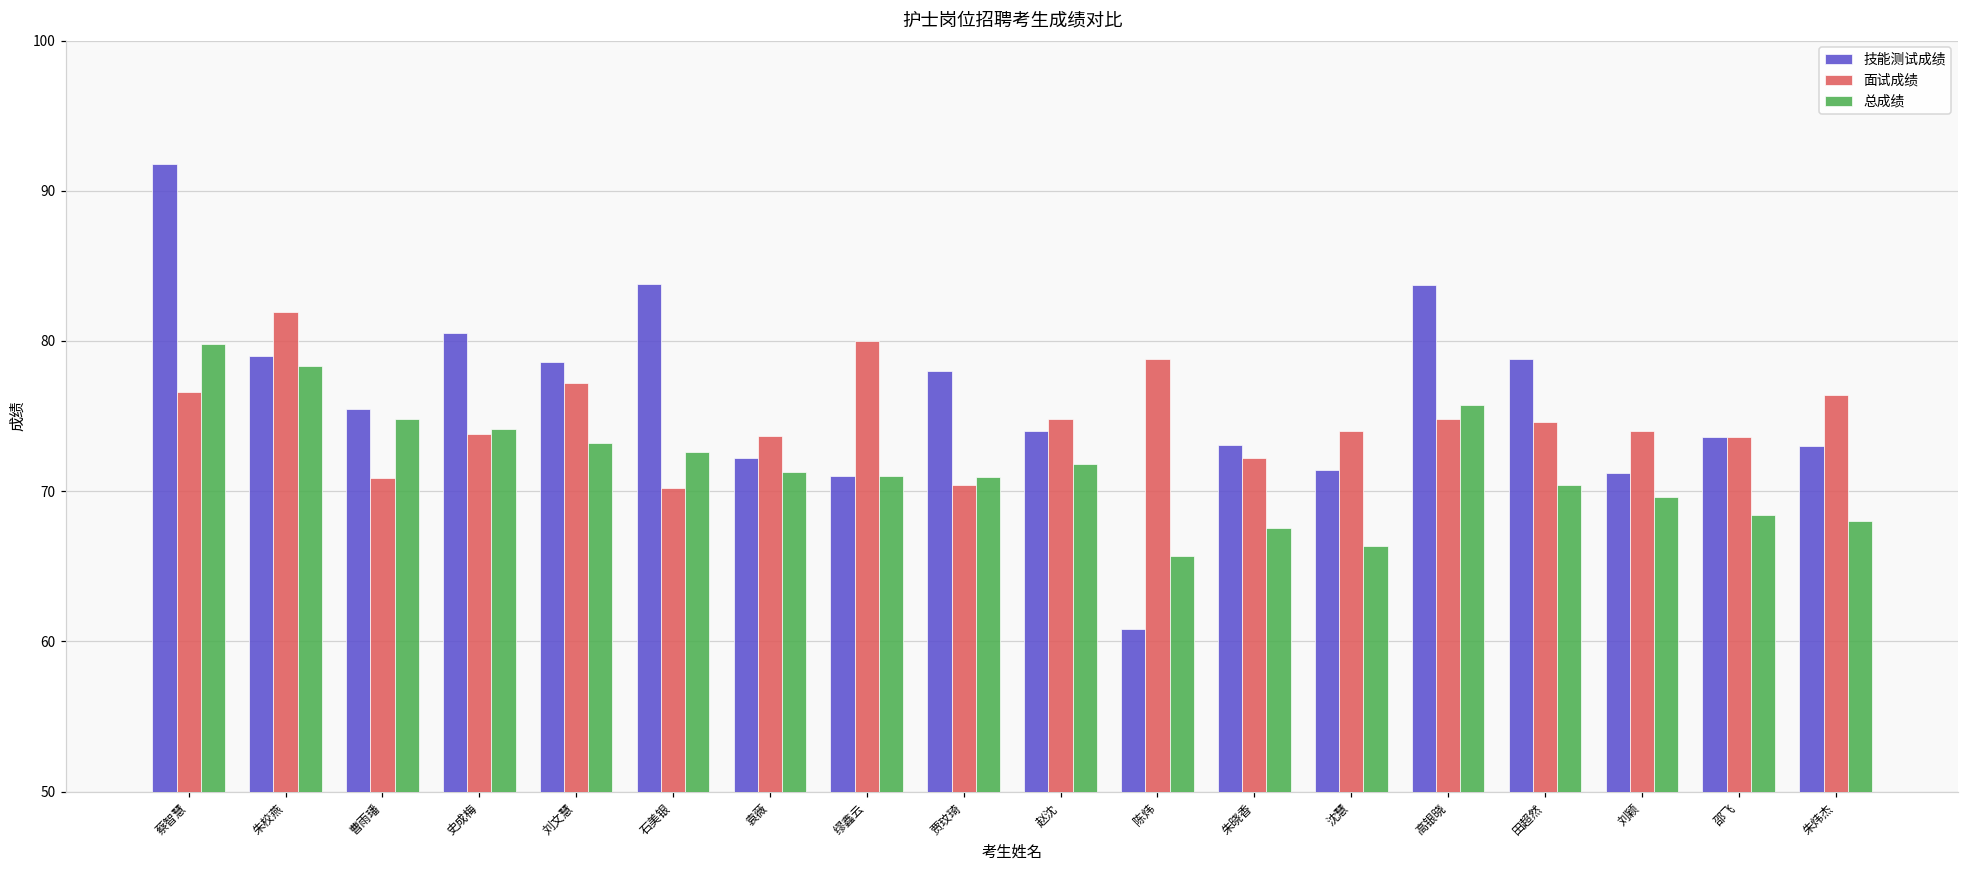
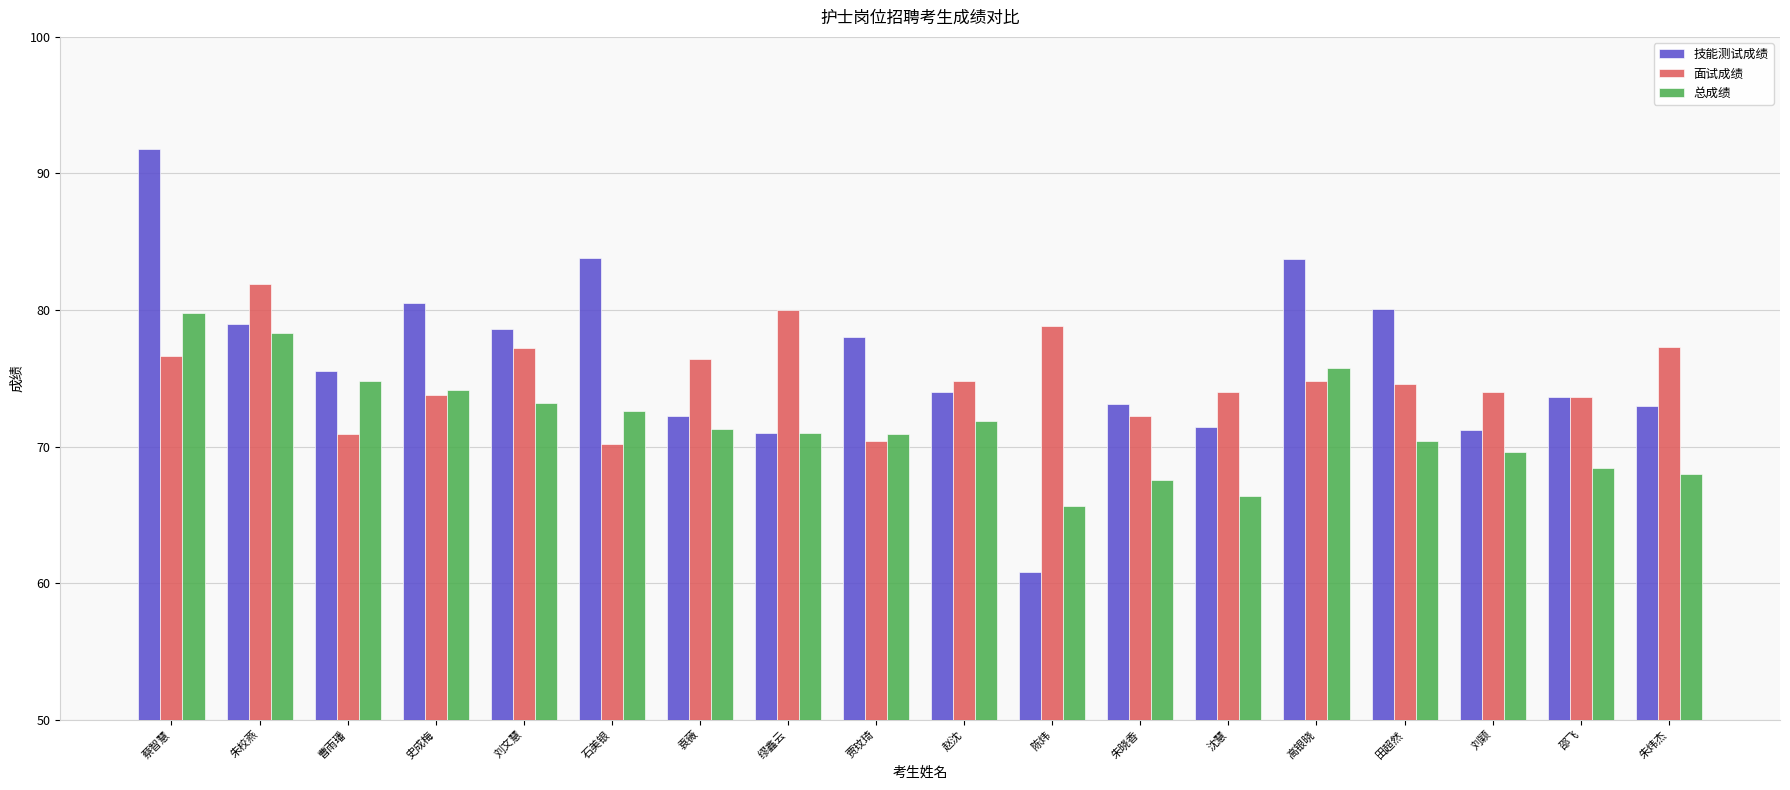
  {
    "技能测试成绩": {
      "蔡智慧": 91.8,
      "朱校燕": 79.0,
      "曹雨璠": 75.5,
      "史成梅": 80.5,
      "刘文慧": 78.6,
      "石美银": 83.8,
      "袁薇": 72.2,
      "缪鑫云": 71.0,
      "贾玟琦": 78.0,
      "赵沈": 74.0,
      "陈炜": 60.8,
      "朱晓香": 73.1,
      "沈慧": 71.4,
      "高银晓": 83.7,
-     "田超然": 78.8,
+     "田超然": 80.1,
      "刘颖": 71.2,
      "邵飞": 73.6,
      "朱炜杰": 73.0
    },
    "面试成绩": {
      "蔡智慧": 76.6,
      "朱校燕": 81.9,
      "曹雨璠": 70.9,
      "史成梅": 73.8,
      "刘文慧": 77.2,
      "石美银": 70.2,
-     "袁薇": 73.7,
+     "袁薇": 76.4,
      "缪鑫云": 80.0,
      "贾玟琦": 70.4,
      "赵沈": 74.8,
      "陈炜": 78.8,
      "朱晓香": 72.2,
      "沈慧": 74.0,
      "高银晓": 74.8,
      "田超然": 74.6,
      "刘颖": 74.0,
      "邵飞": 73.6,
-     "朱炜杰": 76.4
+     "朱炜杰": 77.3
    },
    "总成绩": {
      "蔡智慧": 79.8,
      "朱校燕": 78.3,
      "曹雨璠": 74.8,
      "史成梅": 74.1,
      "刘文慧": 73.2,
      "石美银": 72.6,
      "袁薇": 71.3,
      "缪鑫云": 71.0,
      "贾玟琦": 70.9,
      "赵沈": 71.8,
      "陈炜": 65.7,
      "朱晓香": 67.6,
      "沈慧": 66.4,
      "高银晓": 75.7,
      "田超然": 70.4,
      "刘颖": 69.6,
      "邵飞": 68.4,
      "朱炜杰": 68.0
    }
  }
